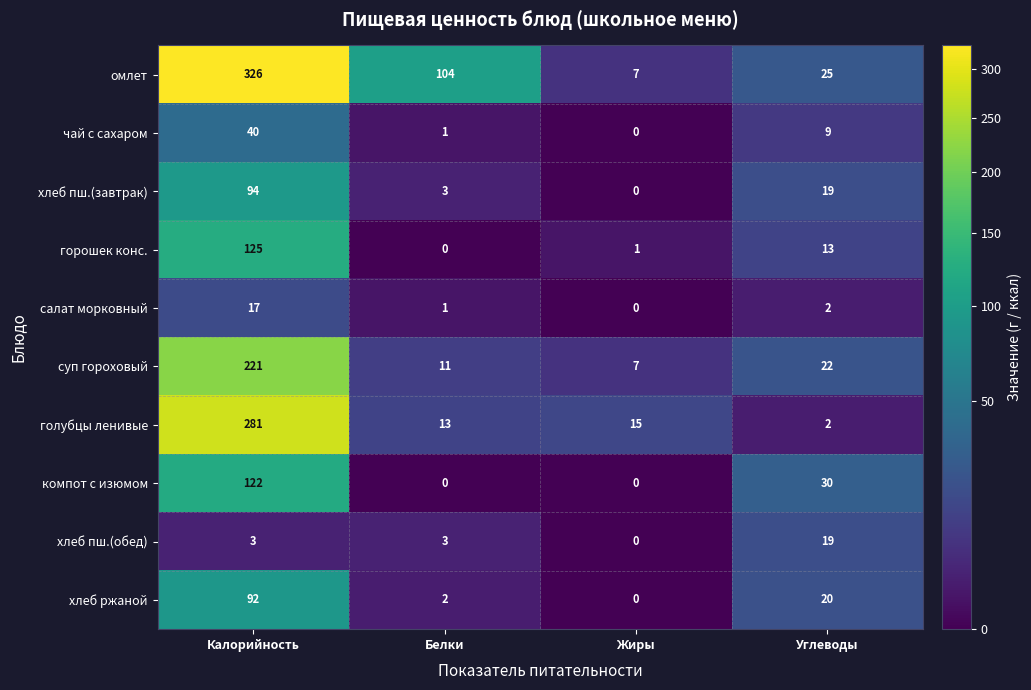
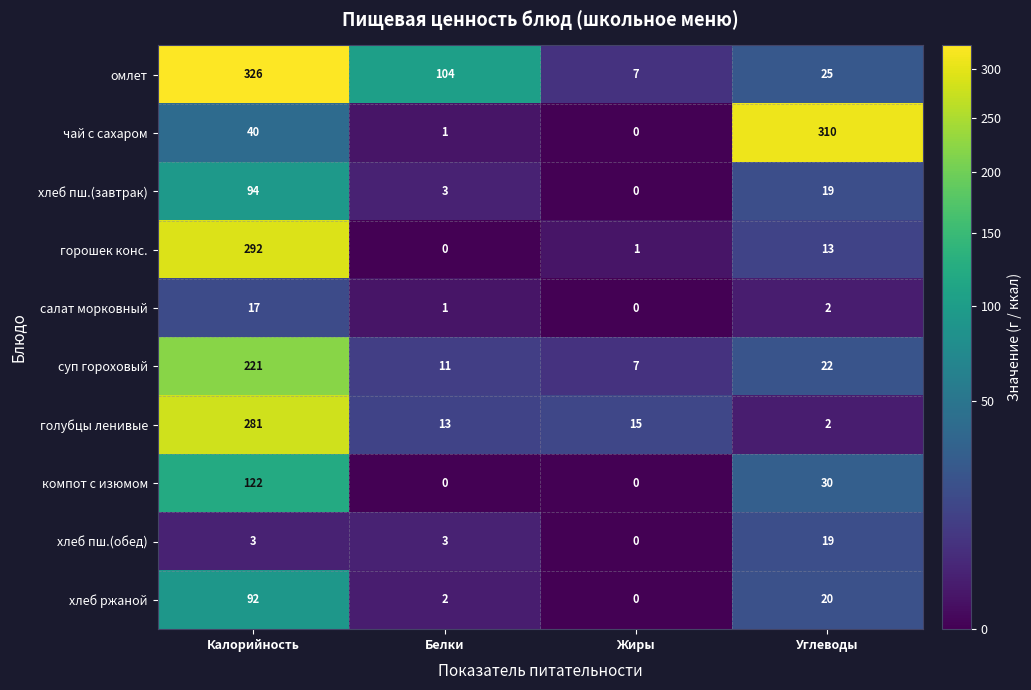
  {
    "омлет": {
      "Калорийность": 326,
      "Белки": 104,
      "Жиры": 7,
      "Углеводы": 25
    },
    "чай с сахаром": {
      "Калорийность": 40,
      "Белки": 1,
      "Жиры": 0,
-     "Углеводы": 9
+     "Углеводы": 310
    },
    "хлеб пш.(завтрак)": {
      "Калорийность": 94,
      "Белки": 3,
      "Жиры": 0,
      "Углеводы": 19
    },
    "горошек конс.": {
-     "Калорийность": 125,
+     "Калорийность": 292,
      "Белки": 0,
      "Жиры": 1,
      "Углеводы": 13
    },
    "салат морковный": {
      "Калорийность": 17,
      "Белки": 1,
      "Жиры": 0,
      "Углеводы": 2
    },
    "суп гороховый": {
      "Калорийность": 221,
      "Белки": 11,
      "Жиры": 7,
      "Углеводы": 22
    },
    "голубцы ленивые": {
      "Калорийность": 281,
      "Белки": 13,
      "Жиры": 15,
      "Углеводы": 2
    },
    "компот с изюмом": {
      "Калорийность": 122,
      "Белки": 0,
      "Жиры": 0,
      "Углеводы": 30
    },
    "хлеб пш.(обед)": {
      "Калорийность": 3,
      "Белки": 3,
      "Жиры": 0,
      "Углеводы": 19
    },
    "хлеб ржаной": {
      "Калорийность": 92,
      "Белки": 2,
      "Жиры": 0,
      "Углеводы": 20
    }
  }
